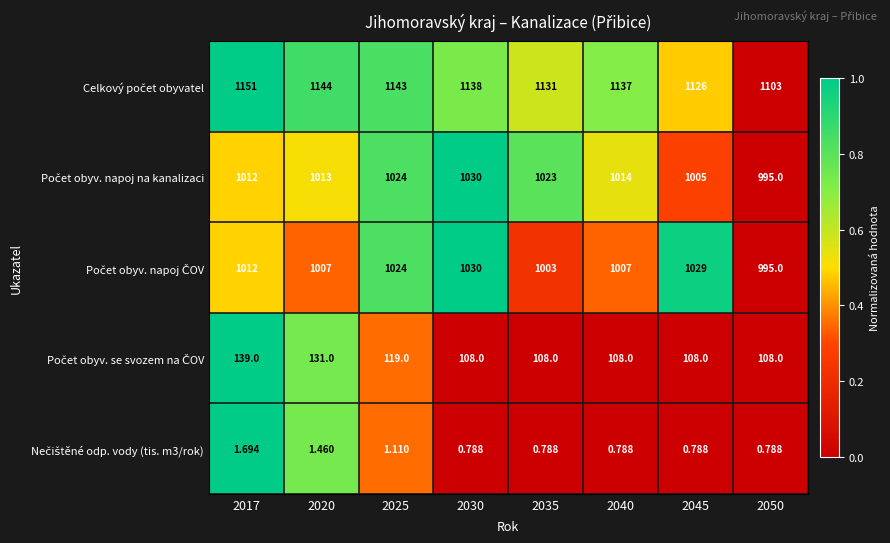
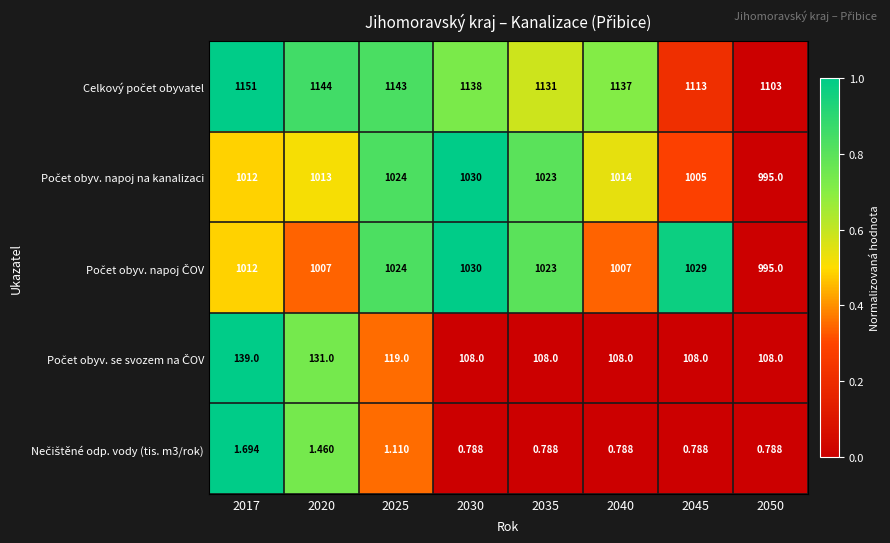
  {
    "Celkový počet obyvatel": {
      "2017": 1151,
      "2020": 1144,
      "2025": 1143,
      "2030": 1138,
      "2035": 1131,
      "2040": 1137,
-     "2045": 1126,
+     "2045": 1113,
      "2050": 1103
    },
    "Počet obyv. napoj na kanalizaci": {
      "2017": 1012,
      "2020": 1013,
      "2025": 1024,
      "2030": 1030,
      "2035": 1023,
      "2040": 1014,
      "2045": 1005,
      "2050": 995.0
    },
    "Počet obyv. napoj ČOV": {
      "2017": 1012,
      "2020": 1007,
      "2025": 1024,
      "2030": 1030,
-     "2035": 1003,
+     "2035": 1023,
      "2040": 1007,
      "2045": 1029,
      "2050": 995.0
    },
    "Počet obyv. se svozem na ČOV": {
      "2017": 139.0,
      "2020": 131.0,
      "2025": 119.0,
      "2030": 108.0,
      "2035": 108.0,
      "2040": 108.0,
      "2045": 108.0,
      "2050": 108.0
    },
    "Nečištěné odp. vody (tis. m3/rok)": {
      "2017": 1.694,
      "2020": 1.460,
      "2025": 1.110,
      "2030": 0.788,
      "2035": 0.788,
      "2040": 0.788,
      "2045": 0.788,
      "2050": 0.788
    }
  }
